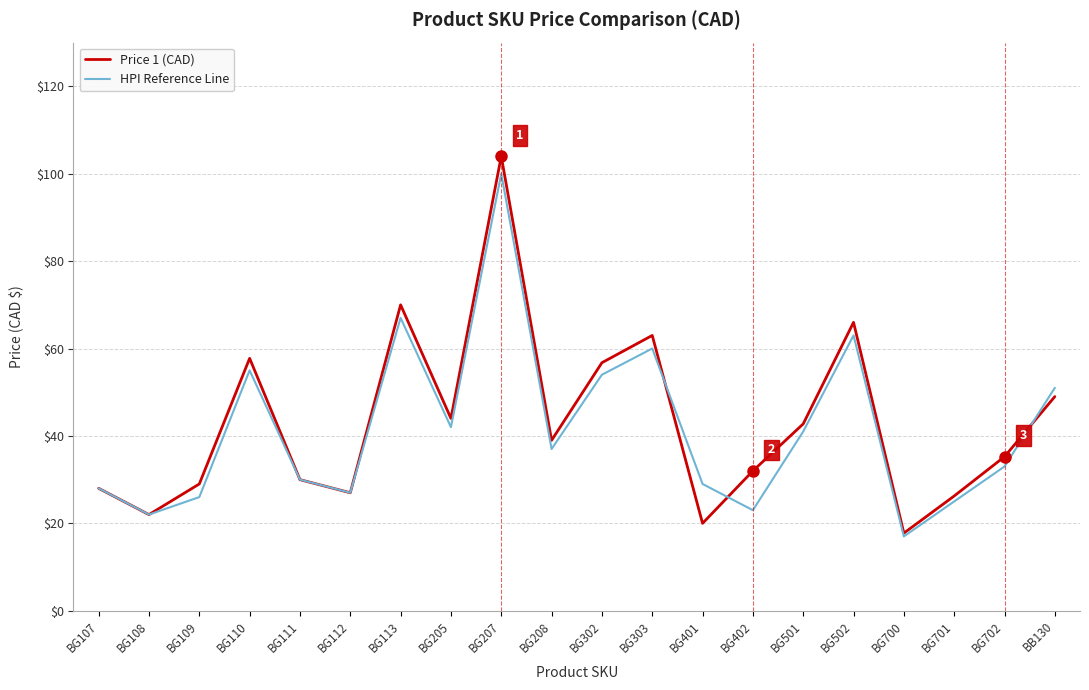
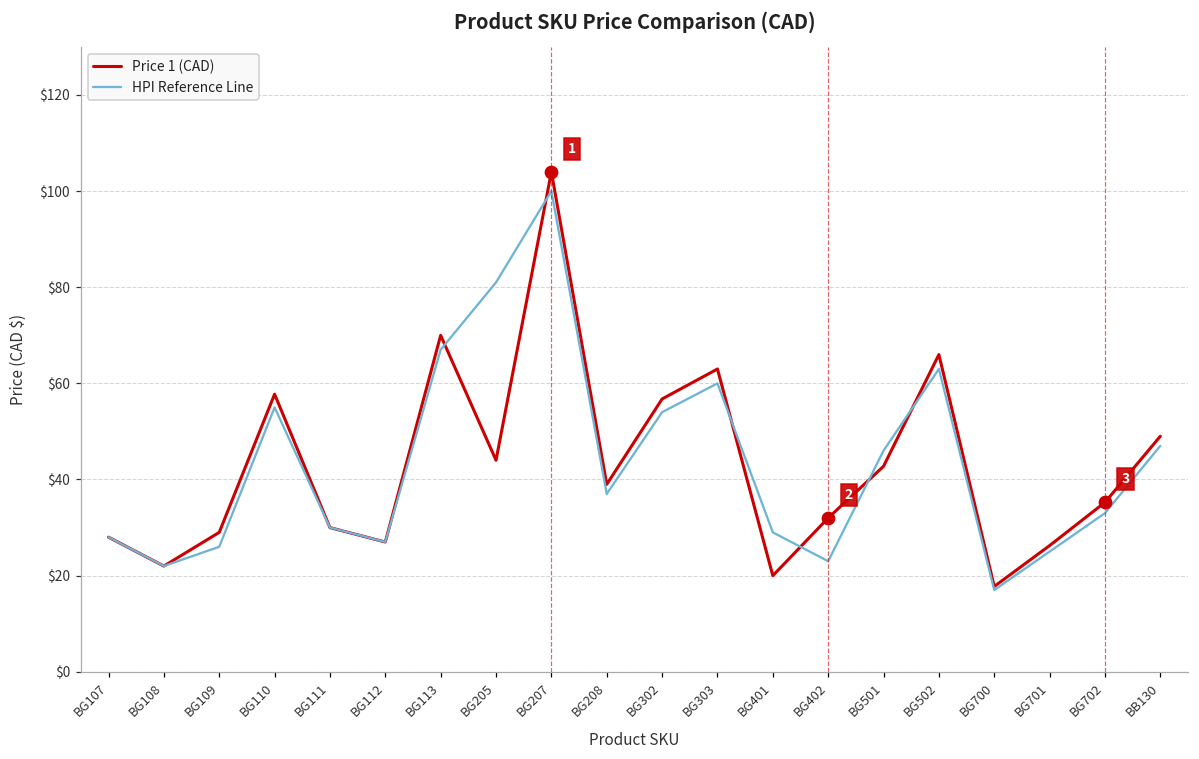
  {
    "HPI Reference Line": {
      "BG109": "$26",
      "BG110": "$55",
      "BG113": "$67",
-     "BG205": "$42",
+     "BG205": "$81",
      "BG207": "$100",
      "BG208": "$37",
      "BG302": "$54",
      "BG303": "$60",
      "BG401": "$29",
      "BG402": "$23",
-     "BG501": "$41",
+     "BG501": "$46",
      "BG502": "$63",
      "BG700": "$17",
      "BG701": "$25",
      "BG702": "$33",
-     "BB130": "$51"
+     "BB130": "$47"
    }
  }
